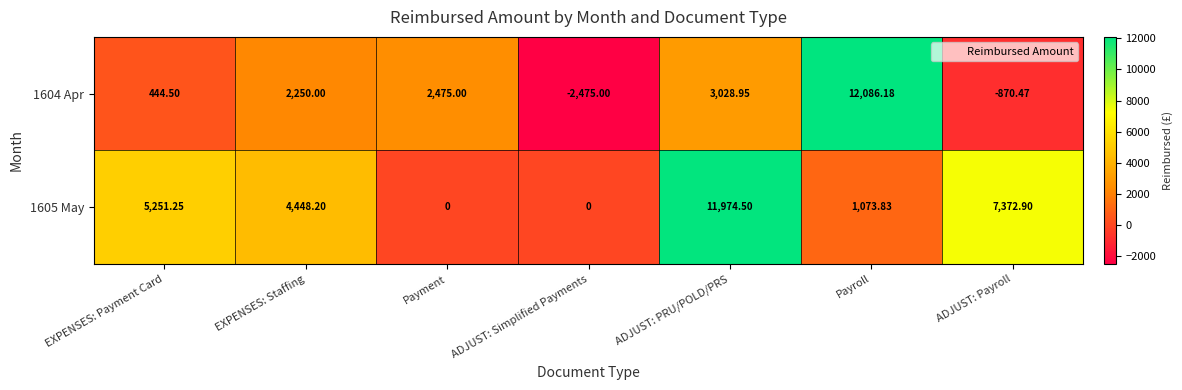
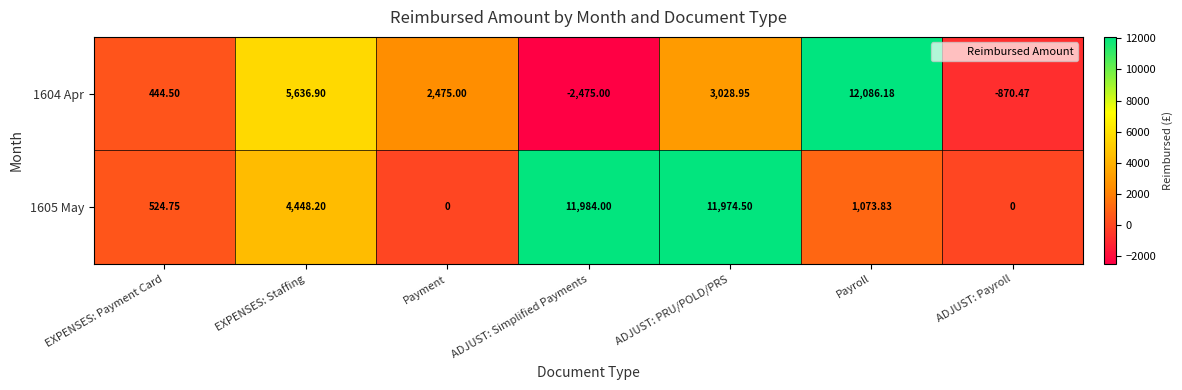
  {
    "1604 Apr": {
      "EXPENSES: Payment Card": "444.50",
-     "EXPENSES: Staffing": "2,250.00",
+     "EXPENSES: Staffing": "5,636.90",
      "Payment": "2,475.00",
      "ADJUST: Simplified Payments": "-2,475.00",
      "ADJUST: PRU/POLD/PRS": "3,028.95",
      "Payroll": "12,086.18",
      "ADJUST: Payroll": "-870.47"
    },
    "1605 May": {
-     "EXPENSES: Payment Card": "5,251.25",
+     "EXPENSES: Payment Card": "524.75",
      "EXPENSES: Staffing": "4,448.20",
      "Payment": "0",
-     "ADJUST: Simplified Payments": "0",
+     "ADJUST: Simplified Payments": "11,984.00",
      "ADJUST: PRU/POLD/PRS": "11,974.50",
      "Payroll": "1,073.83",
-     "ADJUST: Payroll": "7,372.90"
+     "ADJUST: Payroll": "0"
    }
  }
